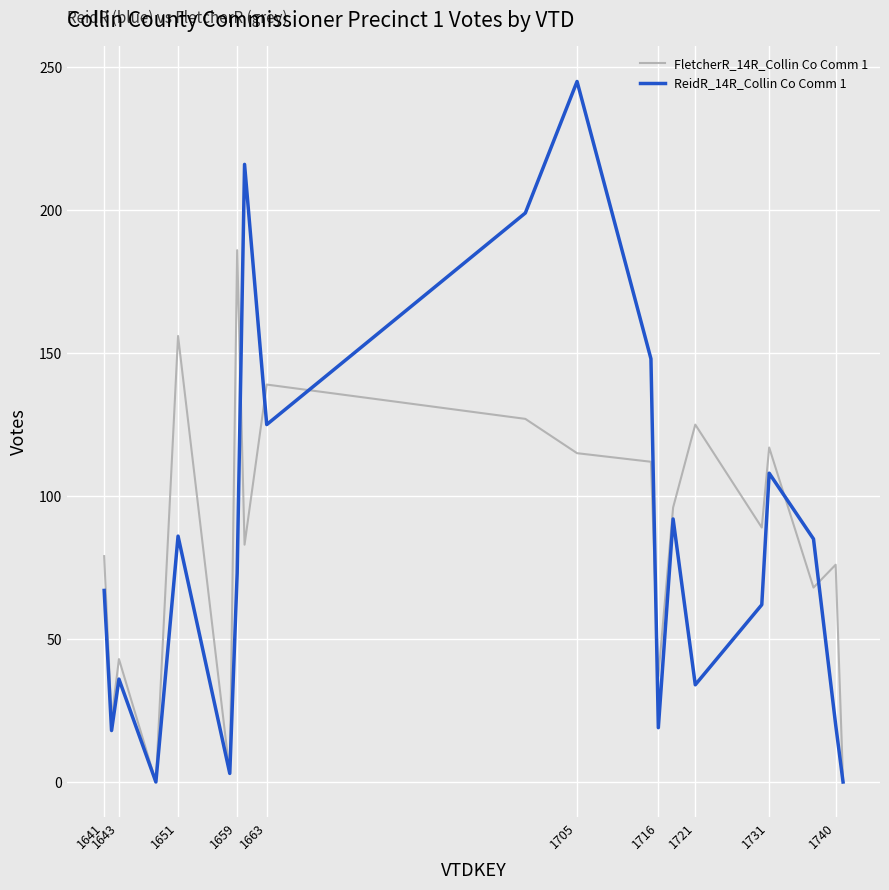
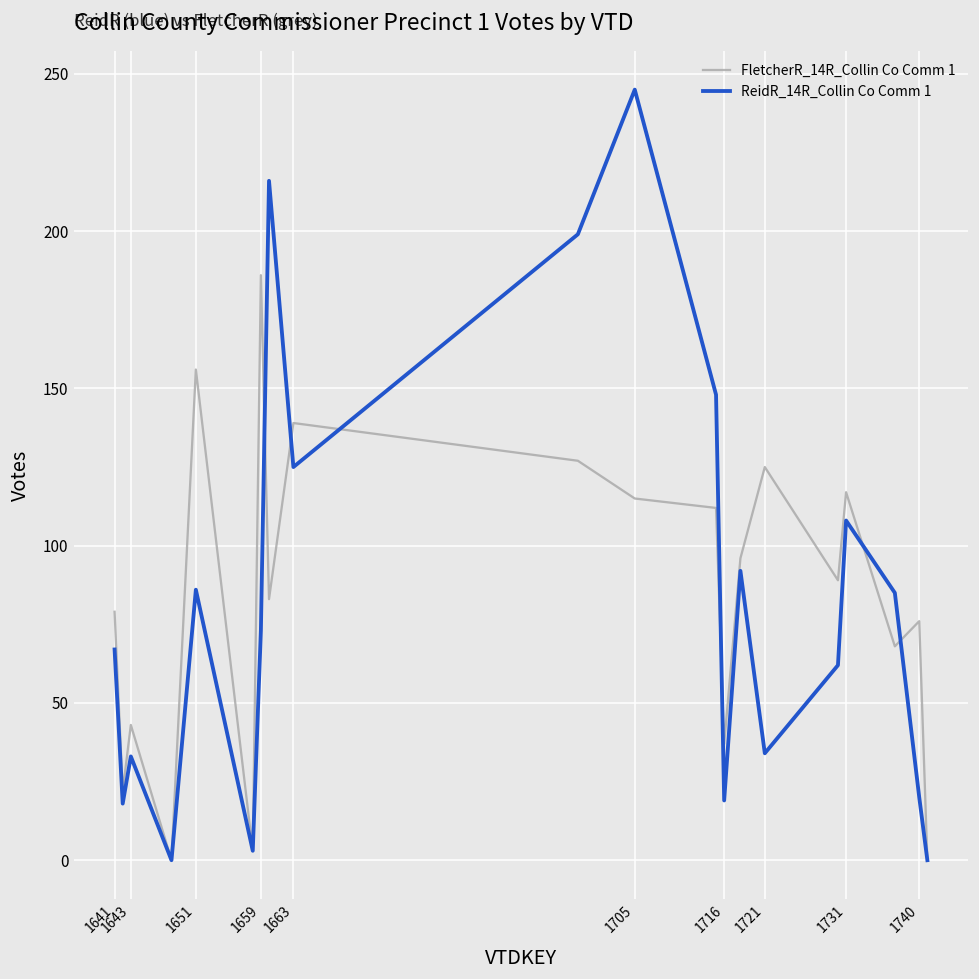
  {
    "FletcherR_14R_Collin Co Comm 1": {
      "1641": 79,
      "1643": 43,
      "1651": 156,
      "1659": 186,
      "1663": 139,
      "1705": 115,
      "1716": 37,
      "1721": 125,
      "1731": 117,
      "1740": 76
    },
    "ReidR_14R_Collin Co Comm 1": {
      "1641": 67,
-     "1643": 36,
+     "1643": 33,
      "1651": 86,
      "1659": 73,
      "1663": 125,
      "1705": 245,
      "1716": 19,
      "1721": 34,
      "1731": 108,
      "1740": 20
    }
  }
